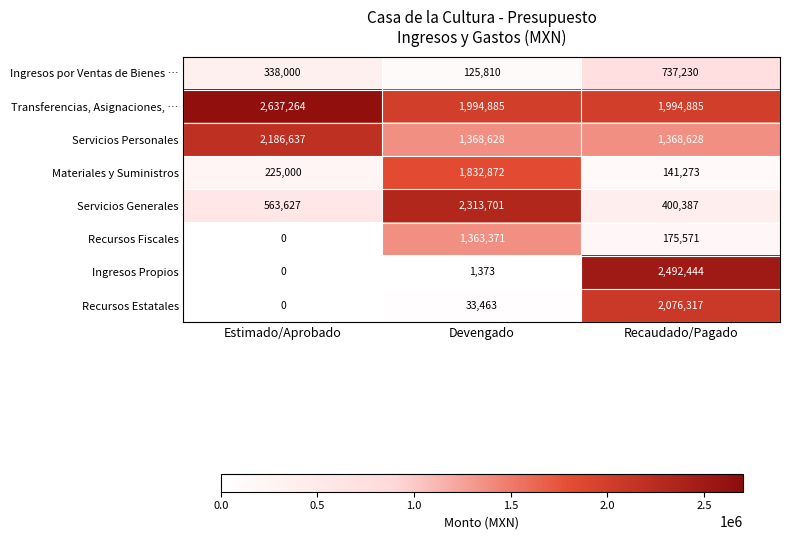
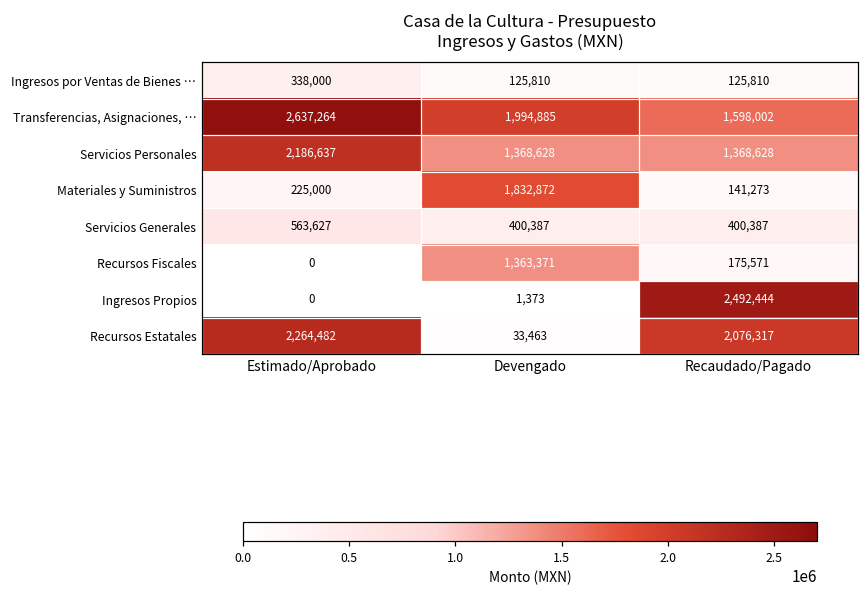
  {
    "Ingresos por Ventas de Bienes …": {
      "Estimado/Aprobado": "338,000",
      "Devengado": "125,810",
-     "Recaudado/Pagado": "737,230"
+     "Recaudado/Pagado": "125,810"
    },
    "Transferencias, Asignaciones, …": {
      "Estimado/Aprobado": "2,637,264",
      "Devengado": "1,994,885",
-     "Recaudado/Pagado": "1,994,885"
+     "Recaudado/Pagado": "1,598,002"
    },
    "Servicios Personales": {
      "Estimado/Aprobado": "2,186,637",
      "Devengado": "1,368,628",
      "Recaudado/Pagado": "1,368,628"
    },
    "Materiales y Suministros": {
      "Estimado/Aprobado": "225,000",
      "Devengado": "1,832,872",
      "Recaudado/Pagado": "141,273"
    },
    "Servicios Generales": {
      "Estimado/Aprobado": "563,627",
-     "Devengado": "2,313,701",
+     "Devengado": "400,387",
      "Recaudado/Pagado": "400,387"
    },
    "Recursos Fiscales": {
      "Estimado/Aprobado": "0",
      "Devengado": "1,363,371",
      "Recaudado/Pagado": "175,571"
    },
    "Ingresos Propios": {
      "Estimado/Aprobado": "0",
      "Devengado": "1,373",
      "Recaudado/Pagado": "2,492,444"
    },
    "Recursos Estatales": {
-     "Estimado/Aprobado": "0",
+     "Estimado/Aprobado": "2,264,482",
      "Devengado": "33,463",
      "Recaudado/Pagado": "2,076,317"
    }
  }
